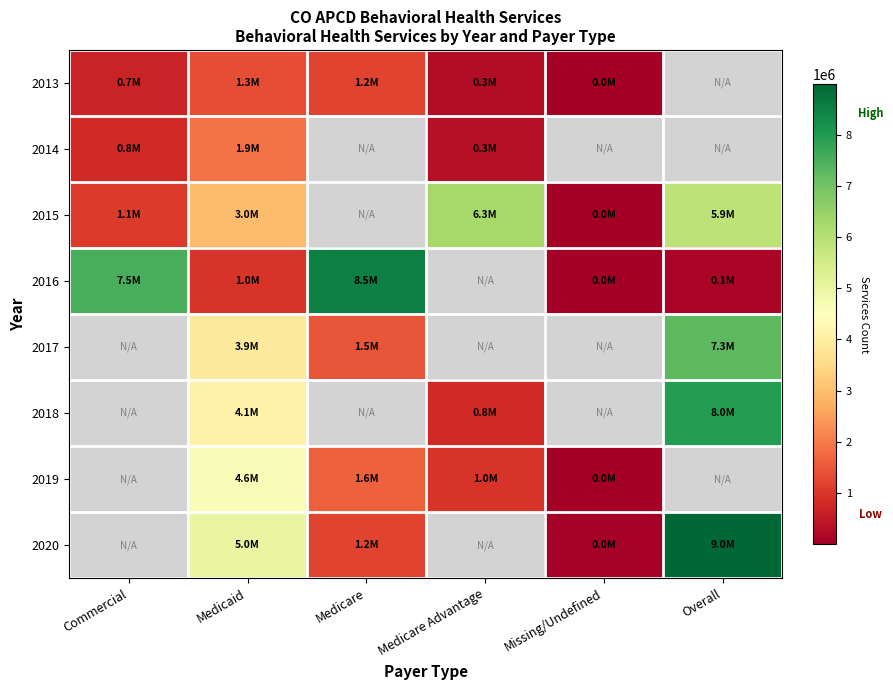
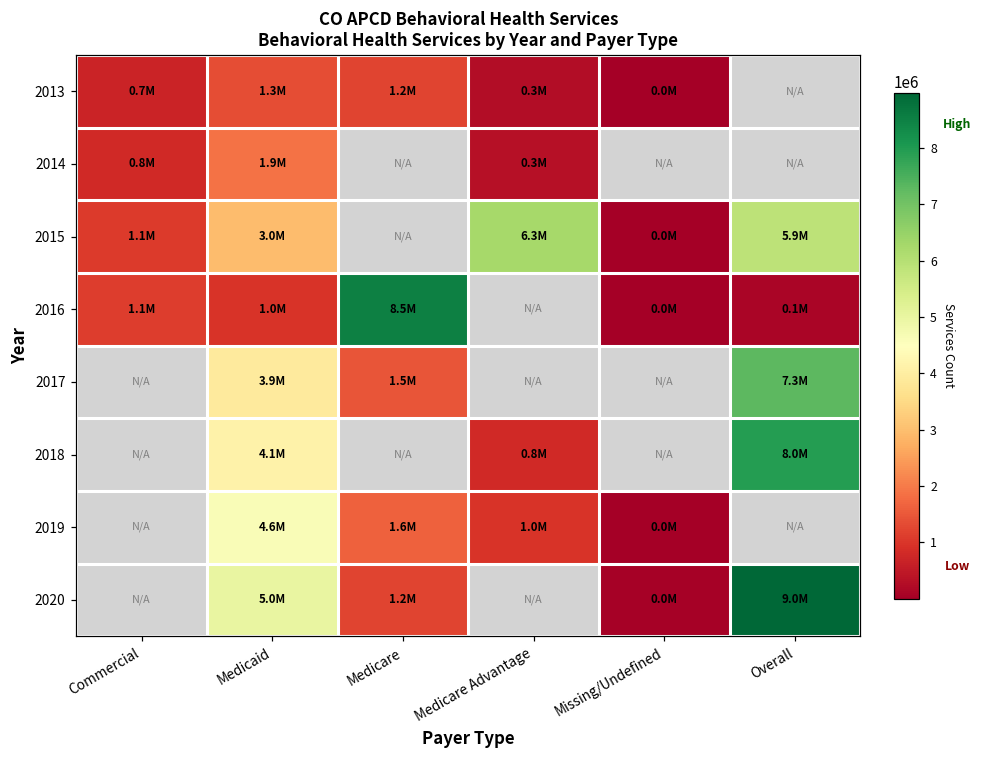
  {
    "2013": {
      "Commercial": "0.7M",
      "Medicaid": "1.3M",
      "Medicare": "1.2M",
      "Medicare Advantage": "0.3M",
      "Missing/Undefined": "0.0M"
    },
    "2014": {
      "Commercial": "0.8M",
      "Medicaid": "1.9M",
      "Medicare Advantage": "0.3M"
    },
    "2015": {
      "Commercial": "1.1M",
      "Medicaid": "3.0M",
      "Medicare Advantage": "6.3M",
      "Missing/Undefined": "0.0M",
      "Overall": "5.9M"
    },
    "2016": {
-     "Commercial": "7.5M",
+     "Commercial": "1.1M",
      "Medicaid": "1.0M",
      "Medicare": "8.5M",
      "Missing/Undefined": "0.0M",
      "Overall": "0.1M"
    },
    "2017": {
      "Medicaid": "3.9M",
      "Medicare": "1.5M",
      "Overall": "7.3M"
    },
    "2018": {
      "Medicaid": "4.1M",
      "Medicare Advantage": "0.8M",
      "Overall": "8.0M"
    },
    "2019": {
      "Medicaid": "4.6M",
      "Medicare": "1.6M",
      "Medicare Advantage": "1.0M",
      "Missing/Undefined": "0.0M"
    },
    "2020": {
      "Medicaid": "5.0M",
      "Medicare": "1.2M",
      "Missing/Undefined": "0.0M",
      "Overall": "9.0M"
    }
  }
